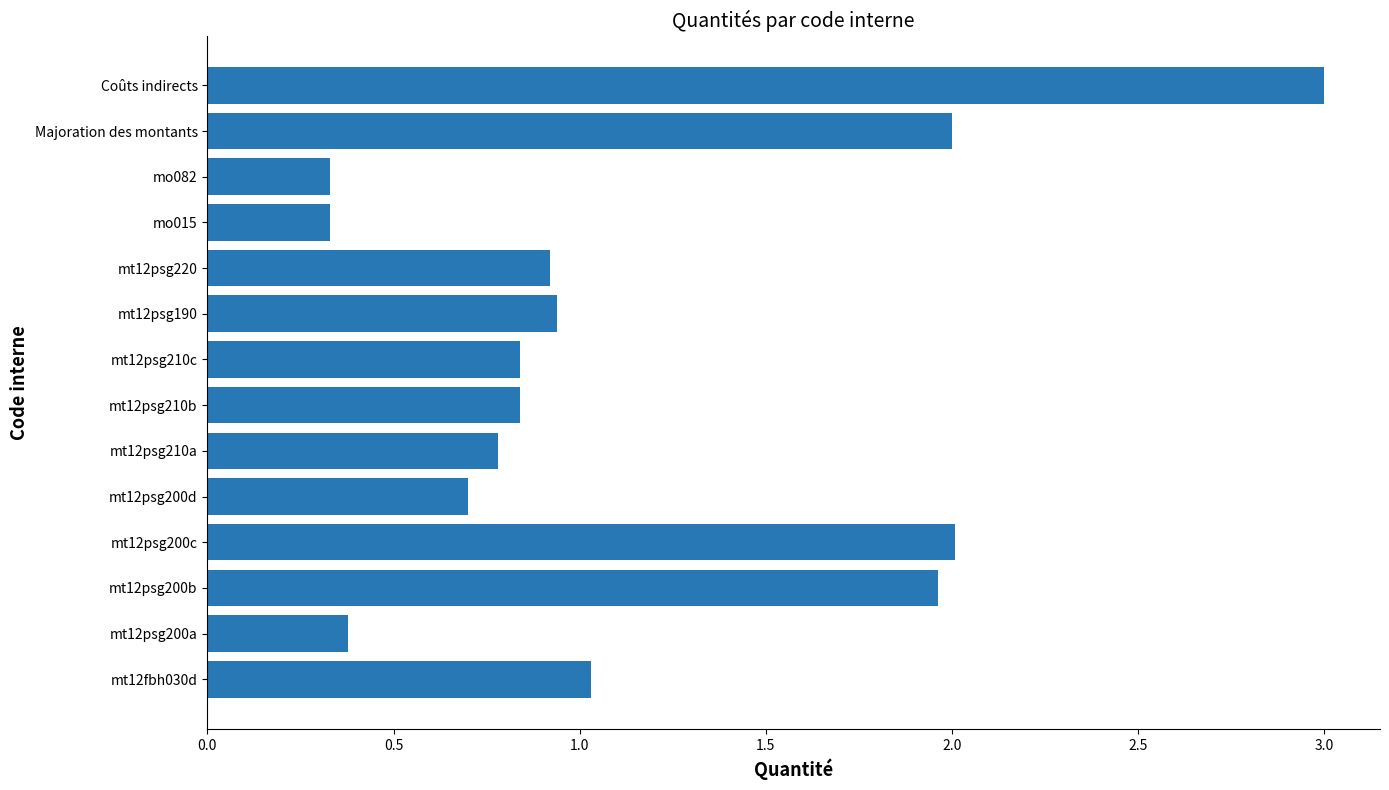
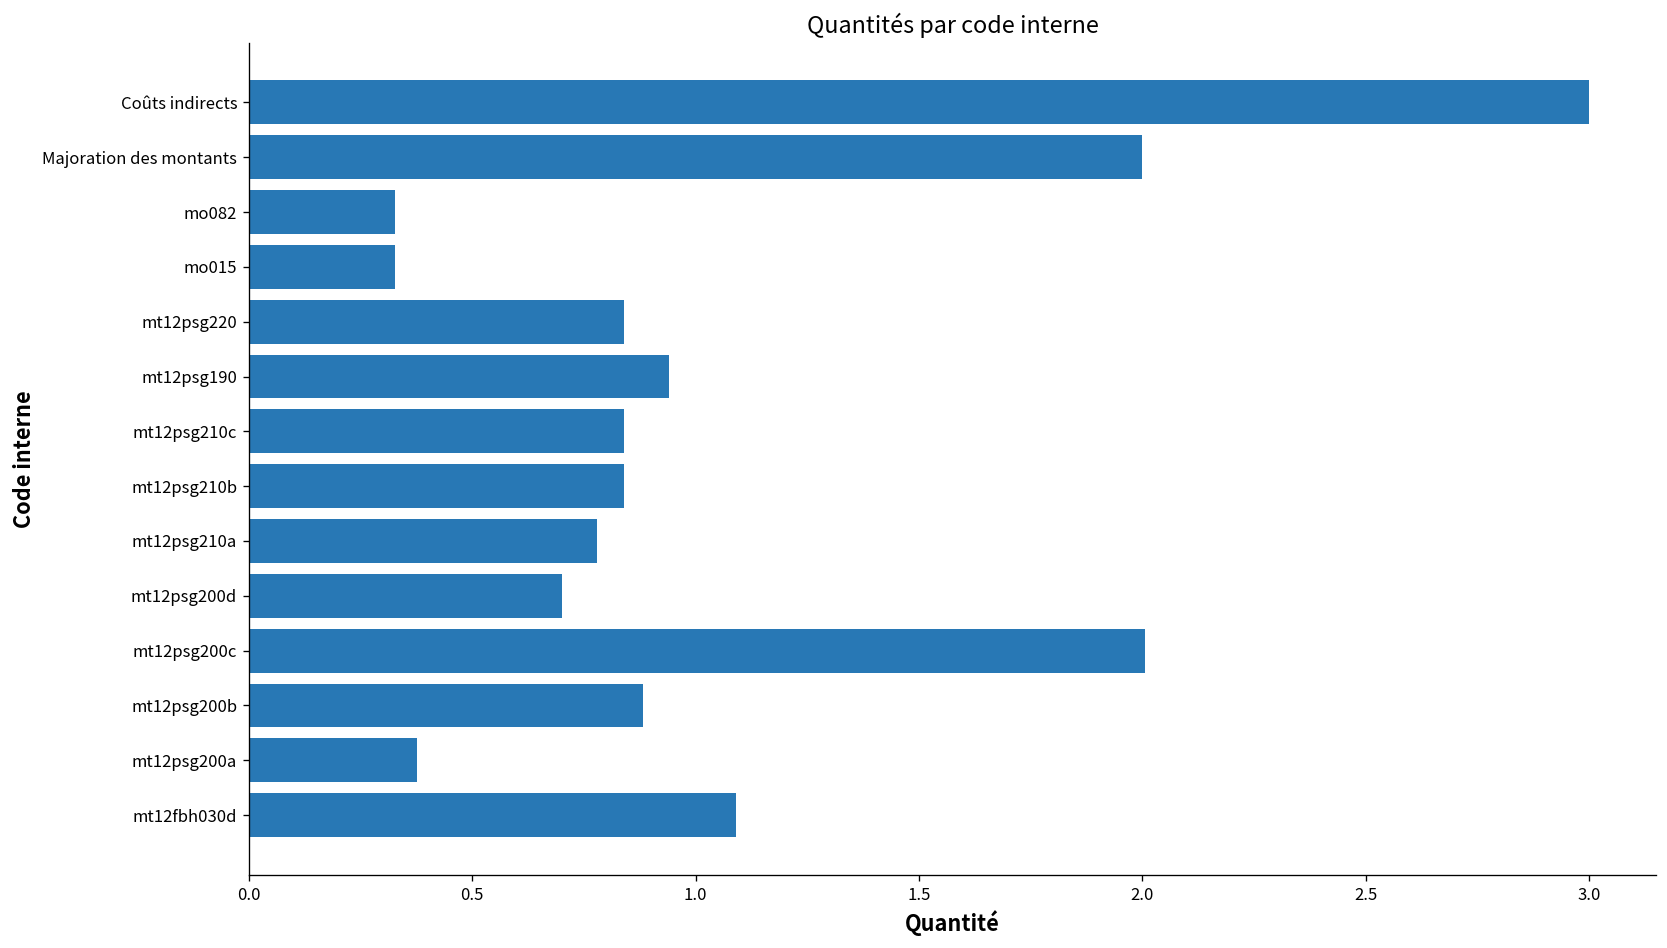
  {
    "Coûts indirects": 3.00,
    "Majoration des montants": 2.00,
    "mo082": 0.33,
    "mo015": 0.33,
-   "mt12psg220": 0.92,
+   "mt12psg220": 0.84,
    "mt12psg190": 0.94,
    "mt12psg210c": 0.84,
    "mt12psg210b": 0.84,
    "mt12psg210a": 0.78,
    "mt12psg200d": 0.70,
    "mt12psg200c": 2.01,
-   "mt12psg200b": 1.96,
+   "mt12psg200b": 0.88,
    "mt12psg200a": 0.38,
-   "mt12fbh030d": 1.03
+   "mt12fbh030d": 1.09
  }
